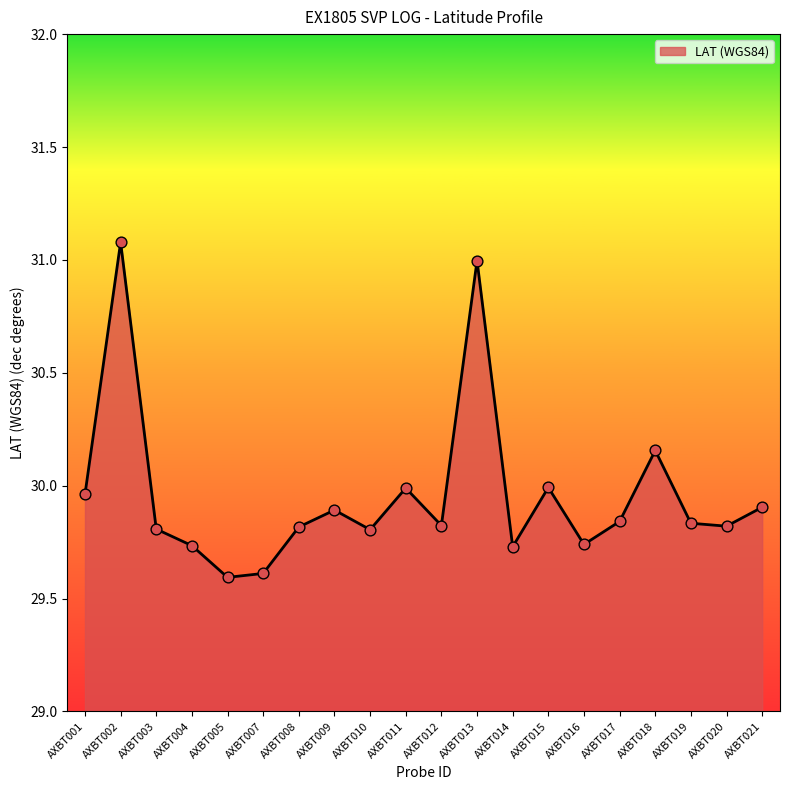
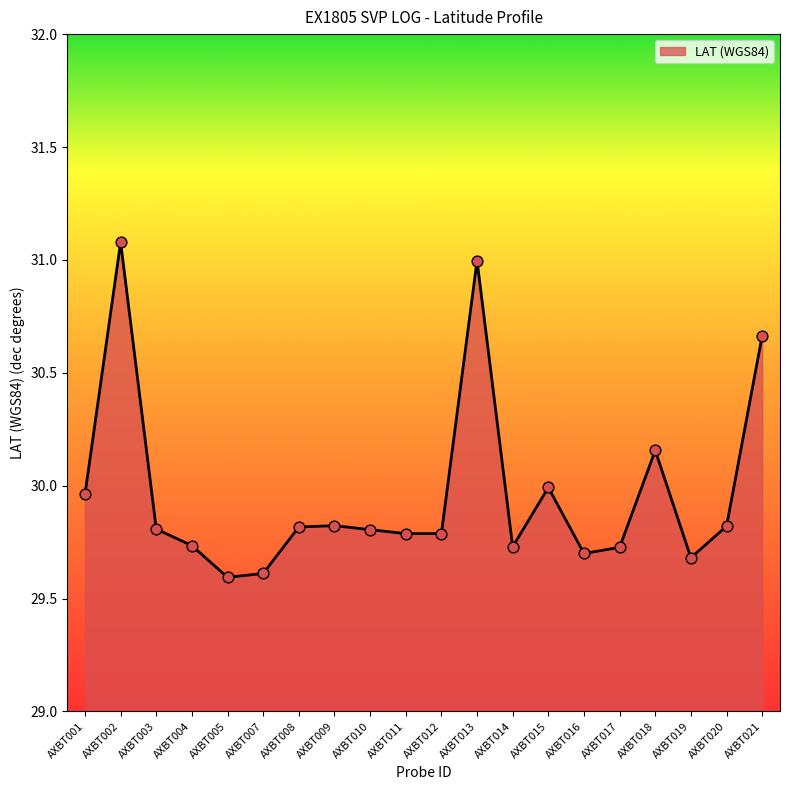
  {
    "AXBT001": 29.96,
    "AXBT002": 31.08,
    "AXBT003": 29.81,
    "AXBT004": 29.73,
    "AXBT005": 29.59,
    "AXBT007": 29.61,
    "AXBT008": 29.82,
-   "AXBT009": 29.89,
+   "AXBT009": 29.82,
    "AXBT010": 29.81,
-   "AXBT011": 29.99,
-   "AXBT012": 29.82,
+   "AXBT011": 29.79,
+   "AXBT012": 29.79,
    "AXBT013": 31.00,
    "AXBT014": 29.73,
    "AXBT015": 29.99,
-   "AXBT016": 29.74,
-   "AXBT017": 29.84,
+   "AXBT016": 29.70,
+   "AXBT017": 29.73,
    "AXBT018": 30.16,
-   "AXBT019": 29.83,
+   "AXBT019": 29.68,
    "AXBT020": 29.82,
-   "AXBT021": 29.90
+   "AXBT021": 30.66
  }
